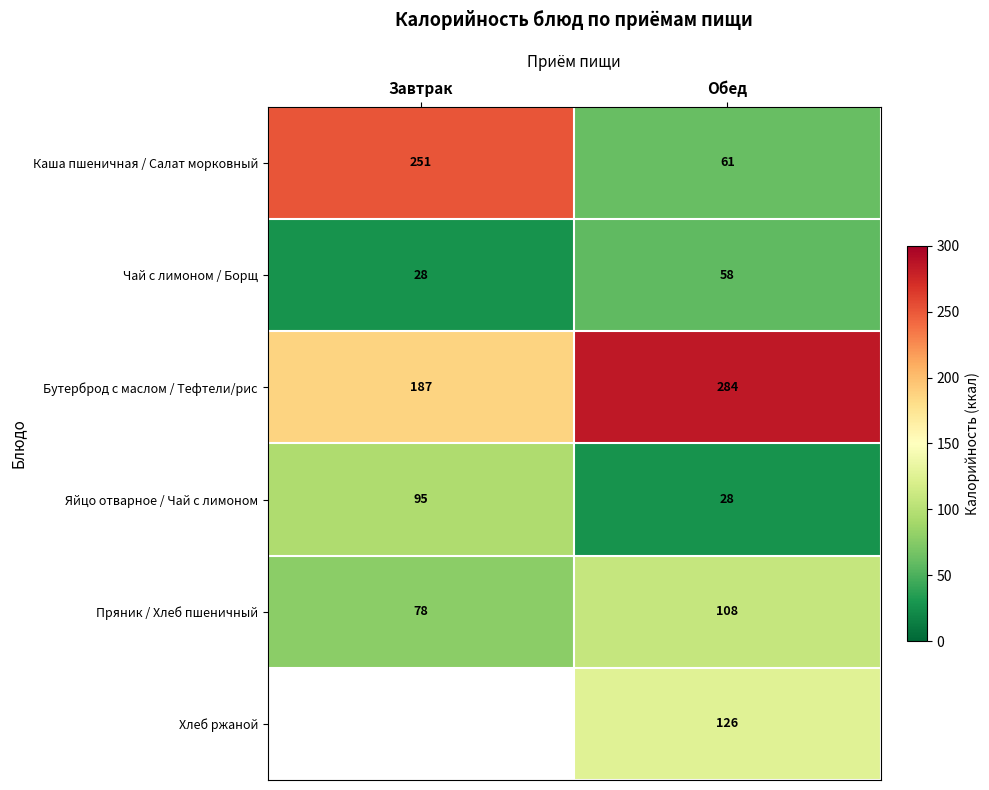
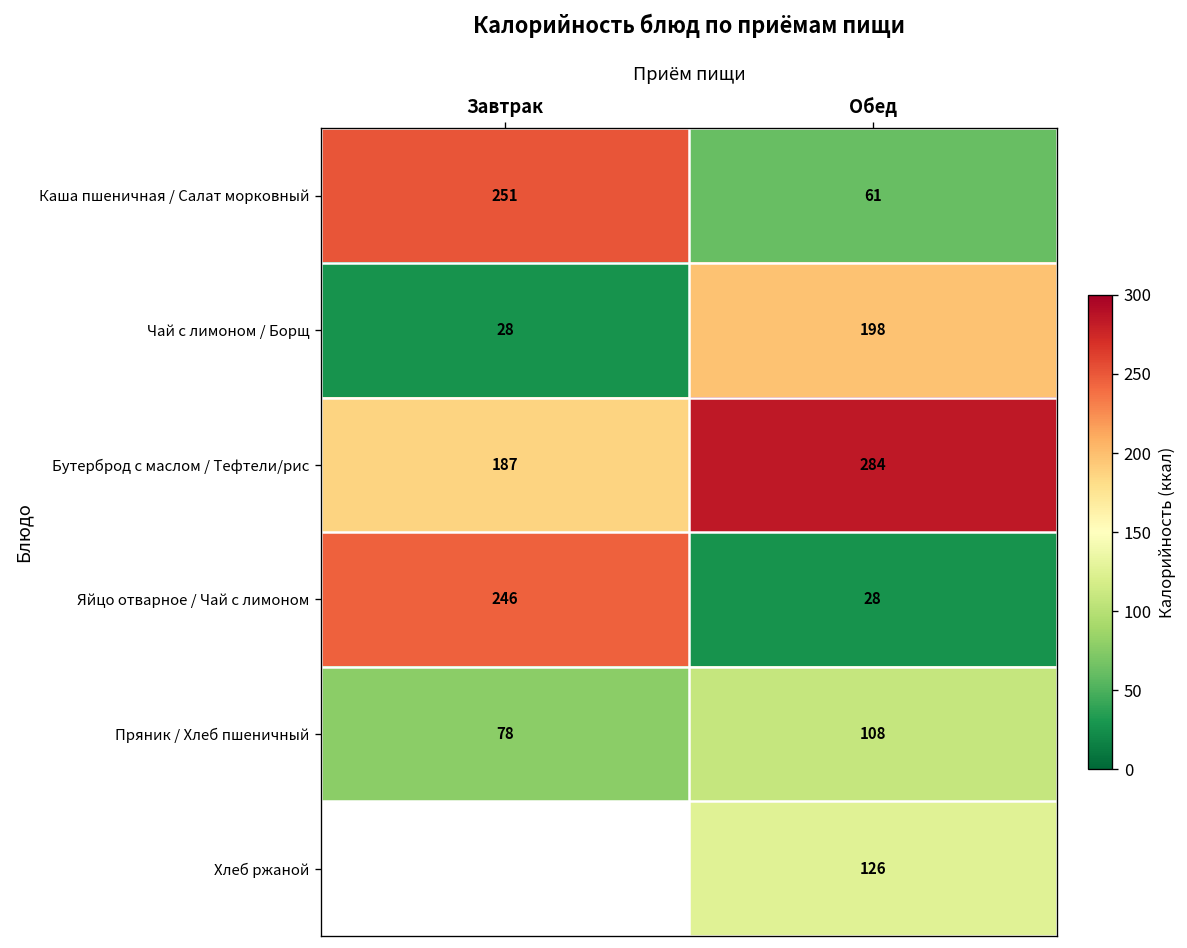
  {
    "Каша пшеничная / Салат морковный": {
      "Завтрак": 251,
      "Обед": 61
    },
    "Чай с лимоном / Борщ": {
      "Завтрак": 28,
-     "Обед": 58
+     "Обед": 198
    },
    "Бутерброд с маслом / Тефтели/рис": {
      "Завтрак": 187,
      "Обед": 284
    },
    "Яйцо отварное / Чай с лимоном": {
-     "Завтрак": 95,
+     "Завтрак": 246,
      "Обед": 28
    },
    "Пряник / Хлеб пшеничный": {
      "Завтрак": 78,
      "Обед": 108
    },
    "Хлеб ржаной": {
      "Обед": 126
    }
  }
